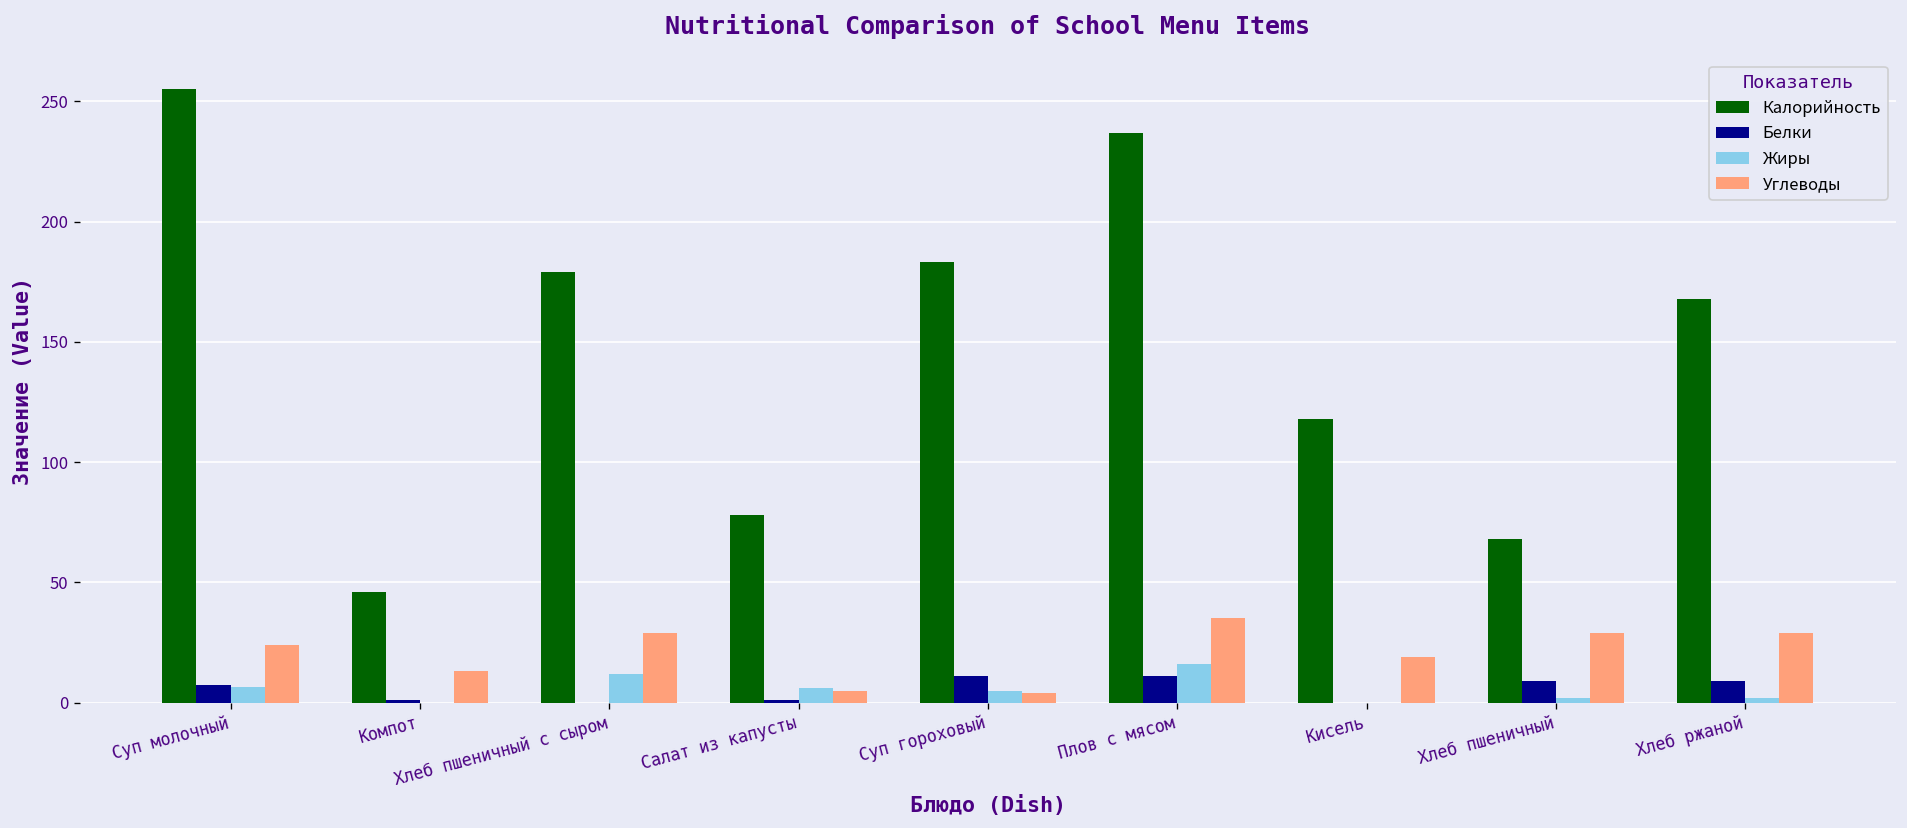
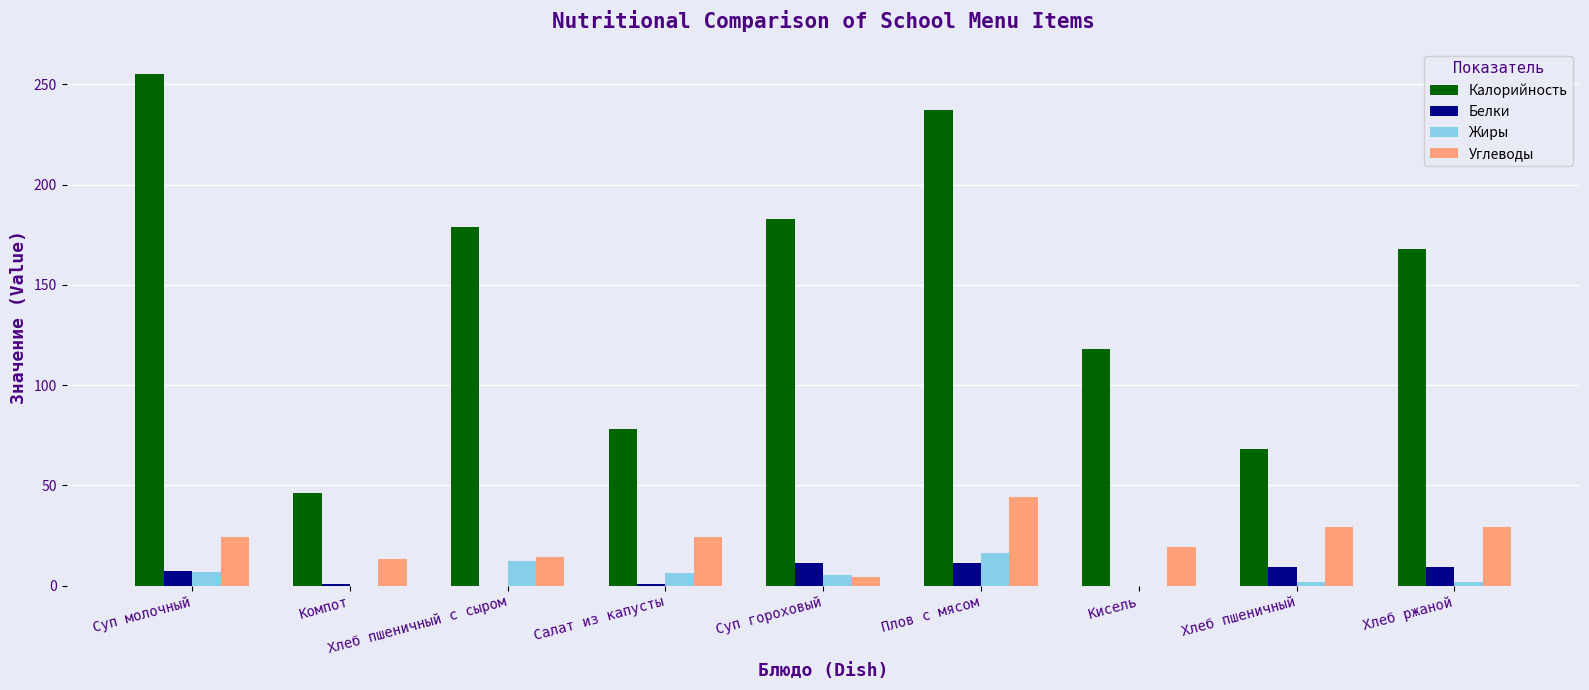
  {
    "Калорийность": {
      "Суп молочный": 255,
      "Компот": 46,
      "Хлеб пшеничный с сыром": 179,
      "Салат из капусты": 78,
      "Суп гороховый": 183,
      "Плов с мясом": 237,
      "Кисель": 118,
      "Хлеб пшеничный": 68,
      "Хлеб ржаной": 168
    },
    "Белки": {
      "Суп молочный": 7,
      "Хлеб пшеничный с сыром": 0,
      "Суп гороховый": 11,
      "Плов с мясом": 11,
      "Кисель": 0,
      "Хлеб пшеничный": 9,
      "Хлеб ржаной": 9
    },
    "Жиры": {
      "Суп молочный": 7,
      "Компот": 0,
      "Хлеб пшеничный с сыром": 12,
      "Салат из капусты": 6,
      "Суп гороховый": 5,
      "Плов с мясом": 16,
      "Кисель": 0,
      "Хлеб пшеничный": 2,
      "Хлеб ржаной": 2
    },
    "Углеводы": {
      "Суп молочный": 24,
      "Компот": 13,
-     "Хлеб пшеничный с сыром": 29,
-     "Салат из капусты": 5,
+     "Хлеб пшеничный с сыром": 14,
+     "Салат из капусты": 24,
      "Суп гороховый": 4,
-     "Плов с мясом": 35,
+     "Плов с мясом": 44,
      "Кисель": 19,
      "Хлеб пшеничный": 29,
      "Хлеб ржаной": 29
    }
  }
